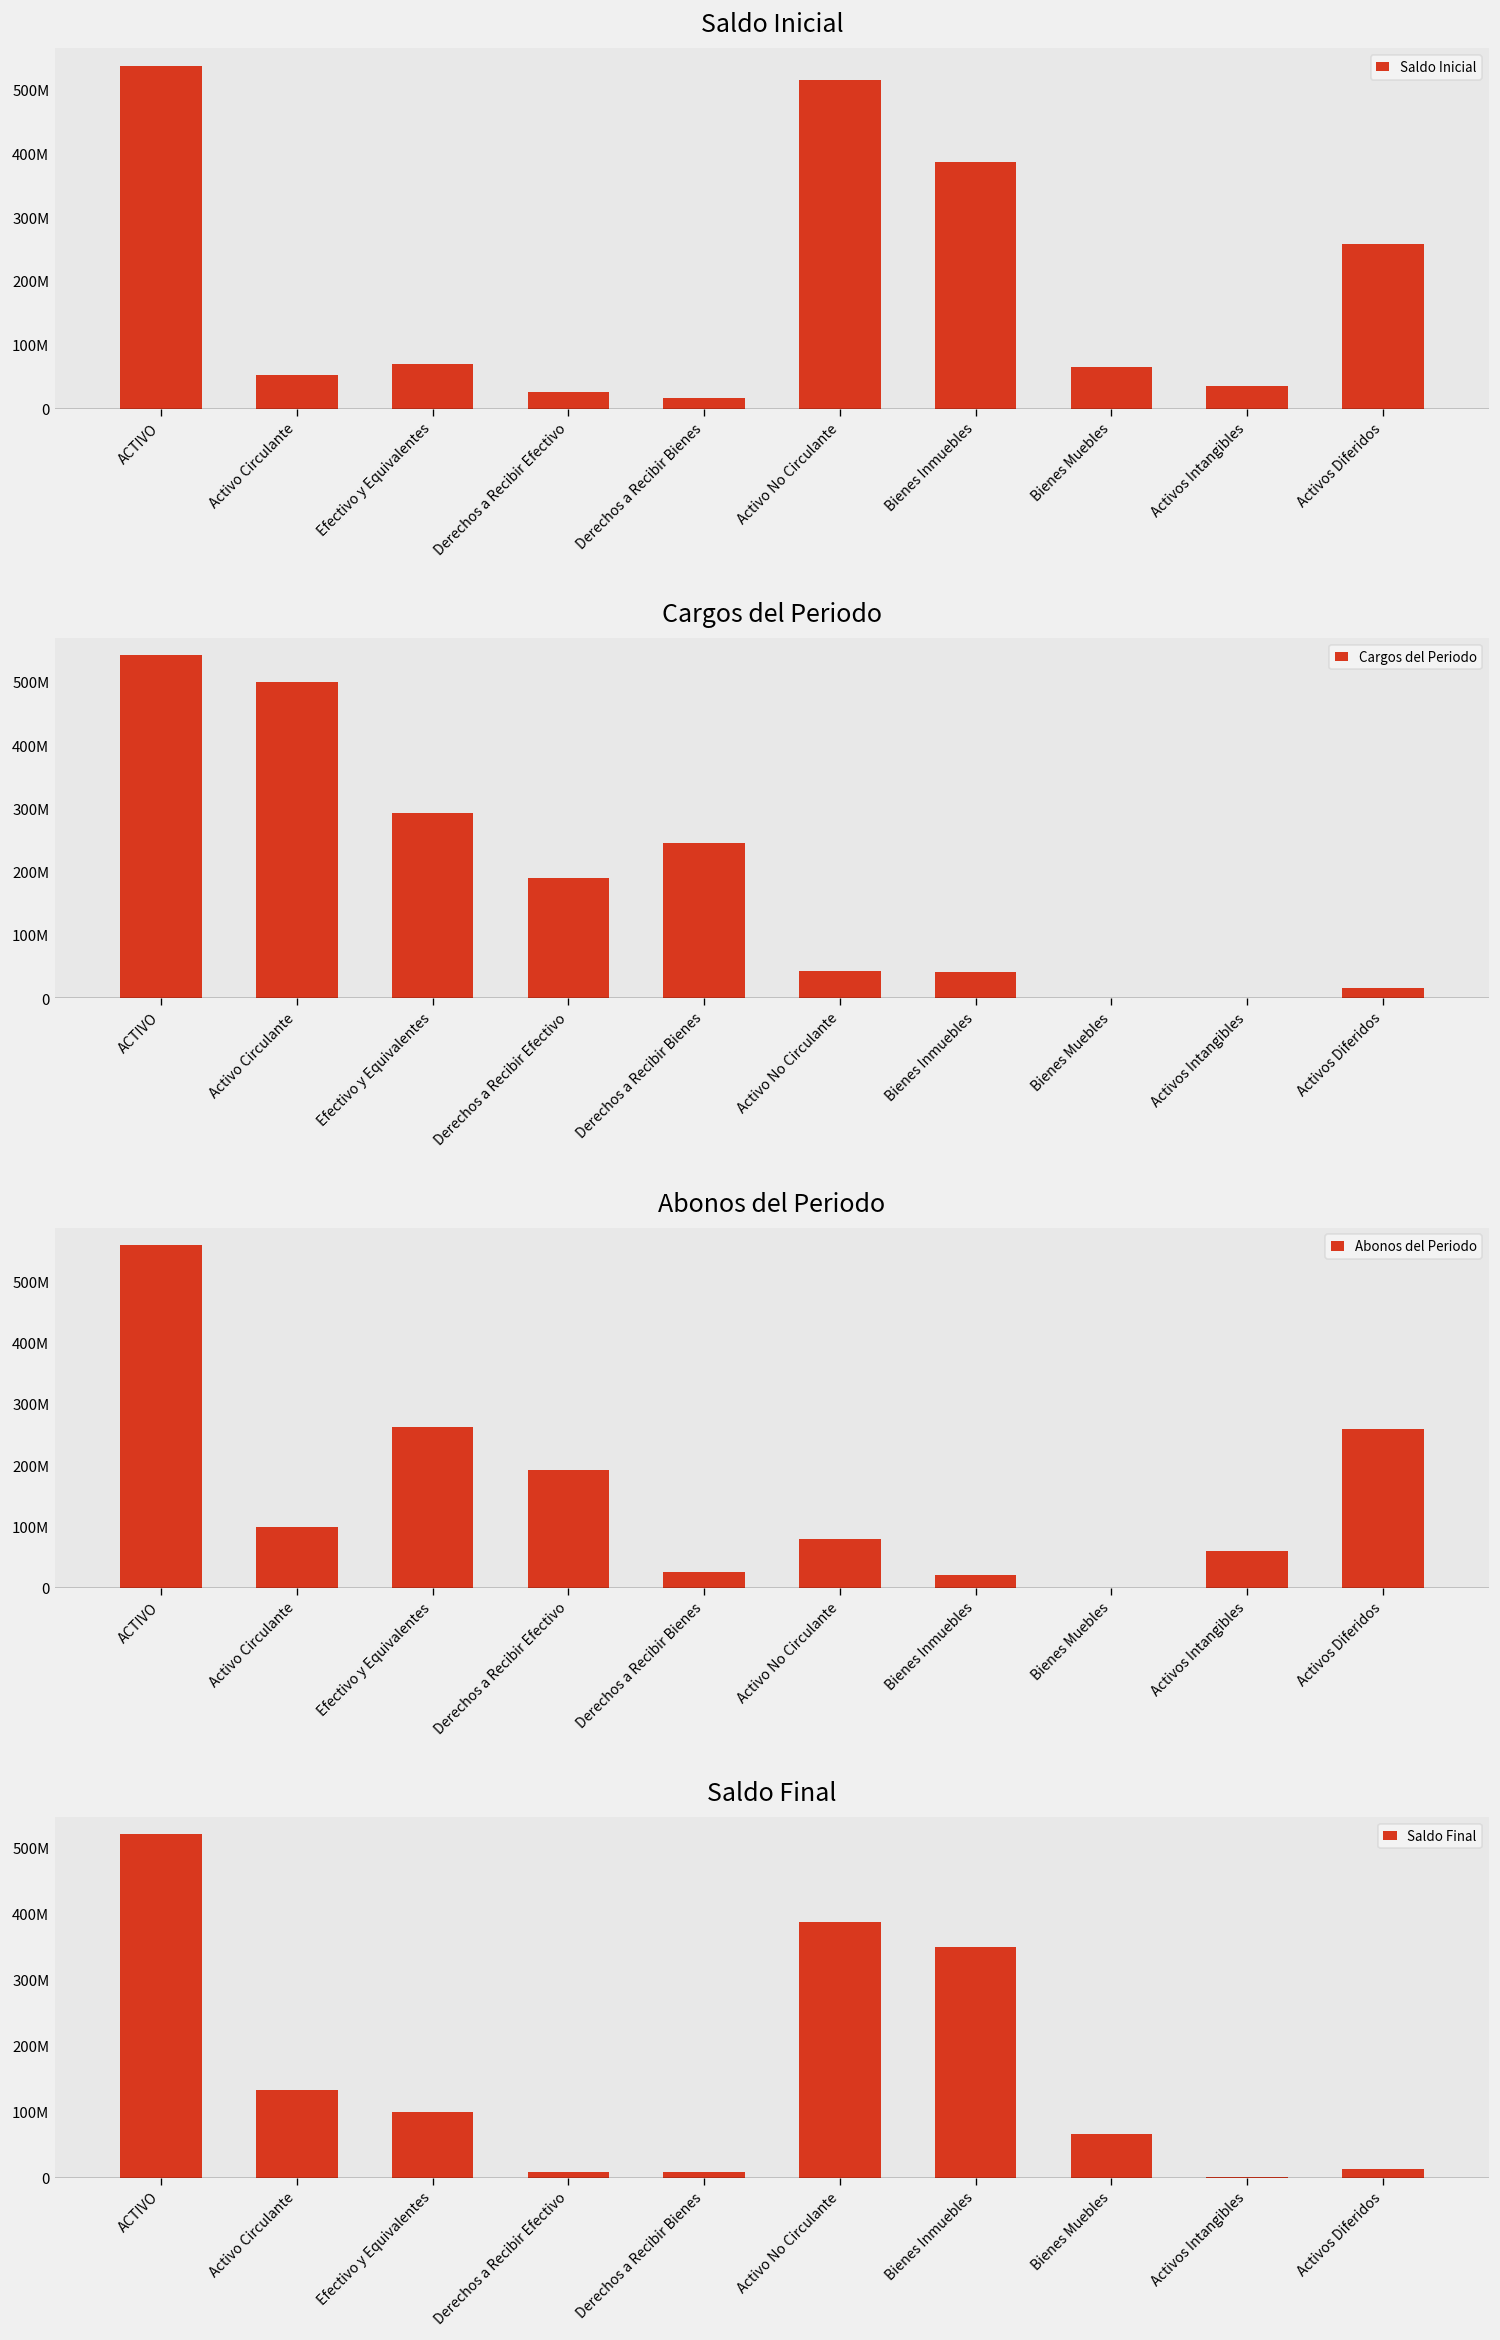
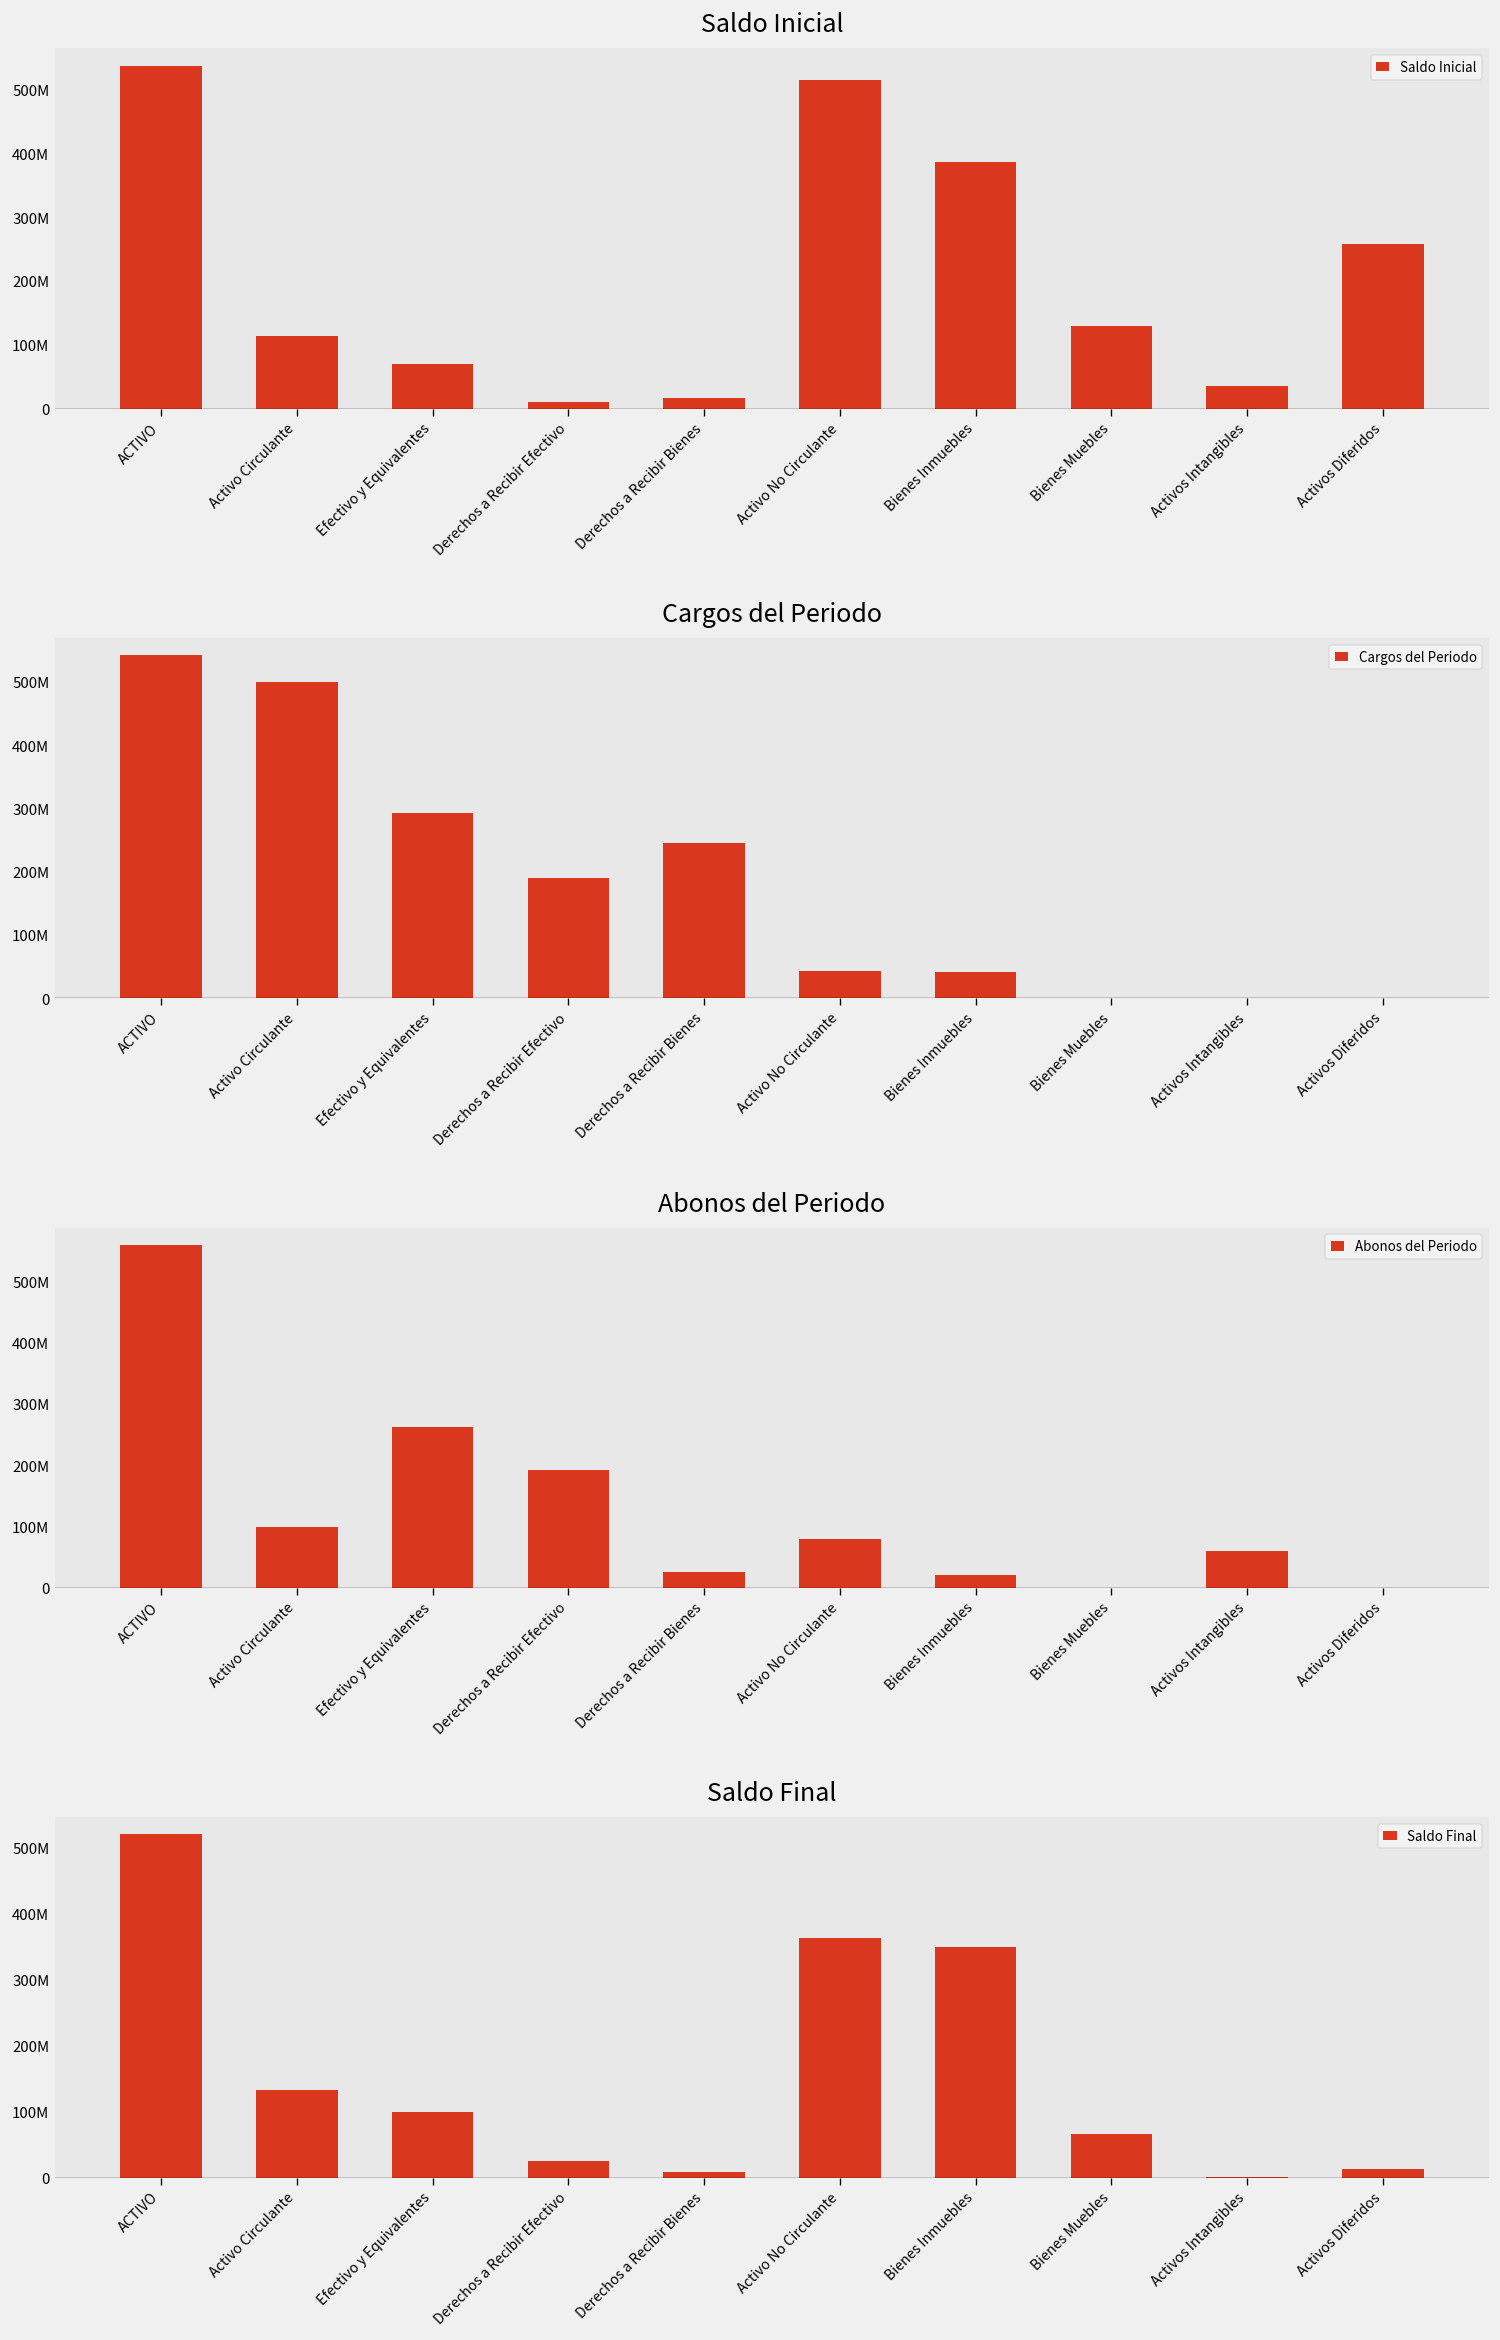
  {
    "Saldo Inicial": {
      "ACTIVO": 540000000,
-     "Activo Circulante": 50000000,
+     "Activo Circulante": 110000000,
      "Efectivo y Equivalentes": 70000000,
-     "Derechos a Recibir Efectivo": 30000000,
+     "Derechos a Recibir Efectivo": 10000000,
      "Derechos a Recibir Bienes": 20000000,
      "Activo No Circulante": 520000000,
      "Bienes Inmuebles": 390000000,
-     "Bienes Muebles": 70000000,
+     "Bienes Muebles": 130000000,
      "Activos Intangibles": 40000000,
      "Activos Diferidos": 260000000
    },
    "Cargos del Periodo": {
      "ACTIVO": 540000000,
      "Activo Circulante": 500000000,
      "Efectivo y Equivalentes": 290000000,
      "Derechos a Recibir Efectivo": 190000000,
      "Derechos a Recibir Bienes": 250000000,
      "Activo No Circulante": 40000000,
      "Bienes Inmuebles": 40000000,
      "Activos Intangibles": 0,
-     "Activos Diferidos": 20000000
+     "Activos Diferidos": 0
    },
    "Abonos del Periodo": {
      "ACTIVO": 560000000,
      "Activo Circulante": 100000000,
      "Efectivo y Equivalentes": 260000000,
      "Derechos a Recibir Efectivo": 190000000,
      "Derechos a Recibir Bienes": 30000000,
      "Activo No Circulante": 80000000,
      "Bienes Inmuebles": 20000000,
      "Activos Intangibles": 60000000,
-     "Activos Diferidos": 260000000
+     "Activos Diferidos": 0
    },
    "Saldo Final": {
      "ACTIVO": 520000000,
      "Activo Circulante": 130000000,
      "Efectivo y Equivalentes": 100000000,
-     "Derechos a Recibir Efectivo": 10000000,
+     "Derechos a Recibir Efectivo": 30000000,
      "Derechos a Recibir Bienes": 10000000,
-     "Activo No Circulante": 390000000,
+     "Activo No Circulante": 360000000,
      "Bienes Inmuebles": 350000000,
      "Bienes Muebles": 70000000,
      "Activos Diferidos": 10000000
    }
  }
